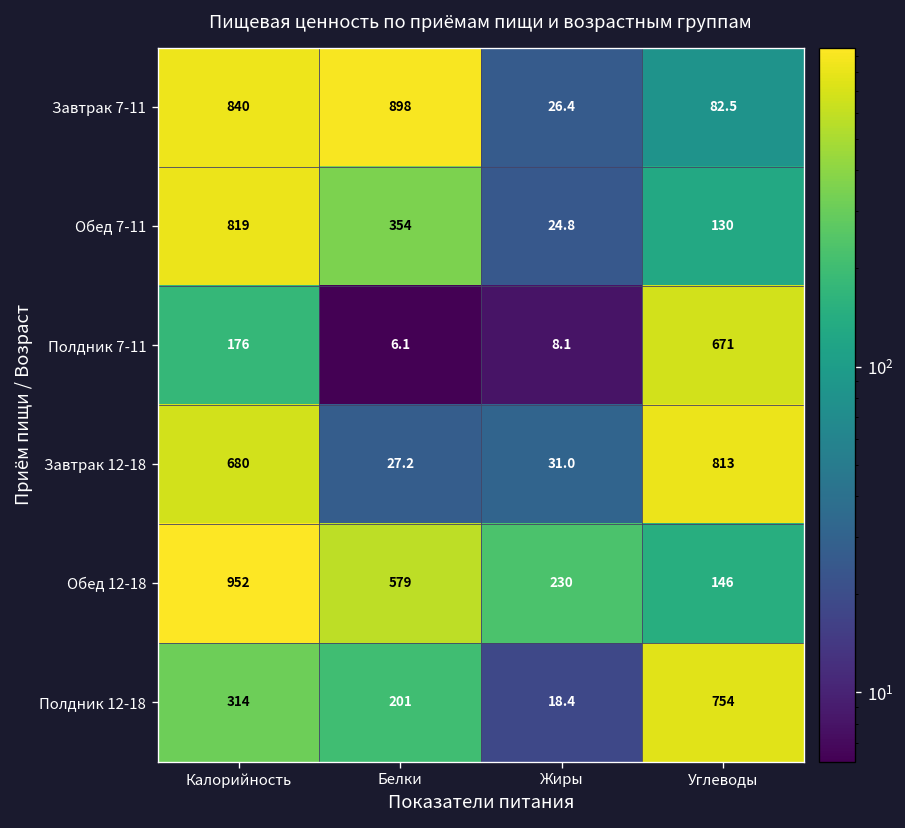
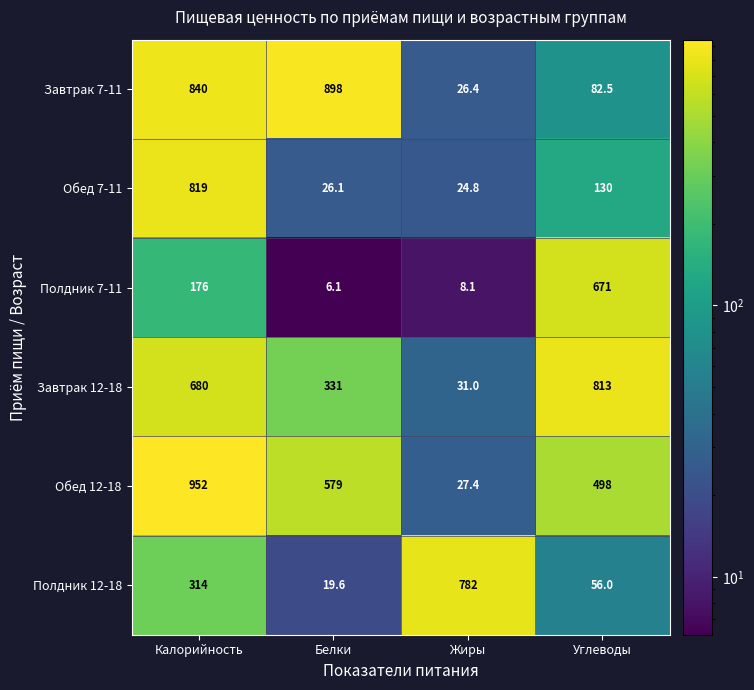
  {
    "Завтрак 7-11": {
      "Калорийность": 840,
      "Белки": 898,
      "Жиры": 26.4,
      "Углеводы": 82.5
    },
    "Обед 7-11": {
      "Калорийность": 819,
-     "Белки": 354,
+     "Белки": 26.1,
      "Жиры": 24.8,
      "Углеводы": 130
    },
    "Полдник 7-11": {
      "Калорийность": 176,
      "Белки": 6.1,
      "Жиры": 8.1,
      "Углеводы": 671
    },
    "Завтрак 12-18": {
      "Калорийность": 680,
-     "Белки": 27.2,
+     "Белки": 331,
      "Жиры": 31.0,
      "Углеводы": 813
    },
    "Обед 12-18": {
      "Калорийность": 952,
      "Белки": 579,
-     "Жиры": 230,
-     "Углеводы": 146
+     "Жиры": 27.4,
+     "Углеводы": 498
    },
    "Полдник 12-18": {
      "Калорийность": 314,
-     "Белки": 201,
-     "Жиры": 18.4,
-     "Углеводы": 754
+     "Белки": 19.6,
+     "Жиры": 782,
+     "Углеводы": 56.0
    }
  }
